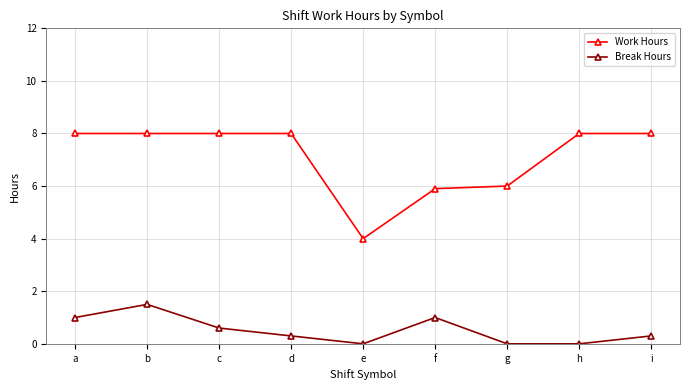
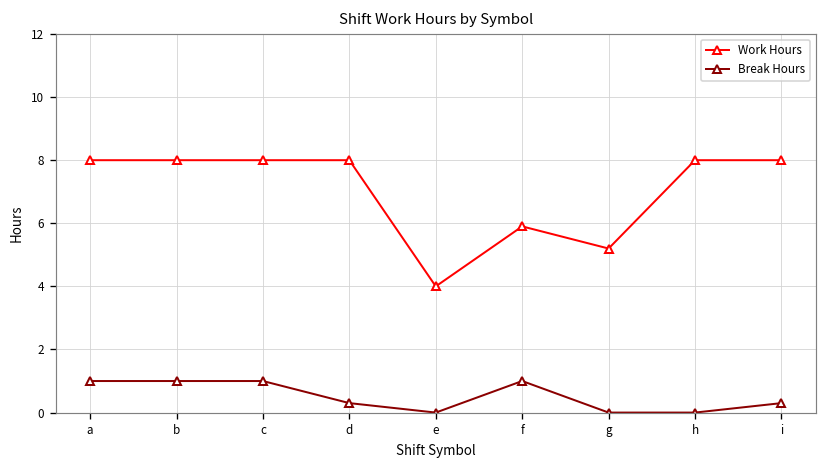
  {
    "Work Hours": {
      "a": 8.0,
      "b": 8.0,
      "c": 8.0,
      "d": 8.0,
      "e": 4.0,
      "f": 5.9,
-     "g": 6.0,
+     "g": 5.2,
      "h": 8.0,
      "i": 8.0
    },
    "Break Hours": {
      "a": 1.0,
-     "b": 1.5,
-     "c": 0.6,
+     "b": 1.0,
+     "c": 1.0,
      "d": 0.3,
      "e": 0.0,
      "f": 1.0,
      "g": 0.0,
      "h": 0.0,
      "i": 0.3
    }
  }
